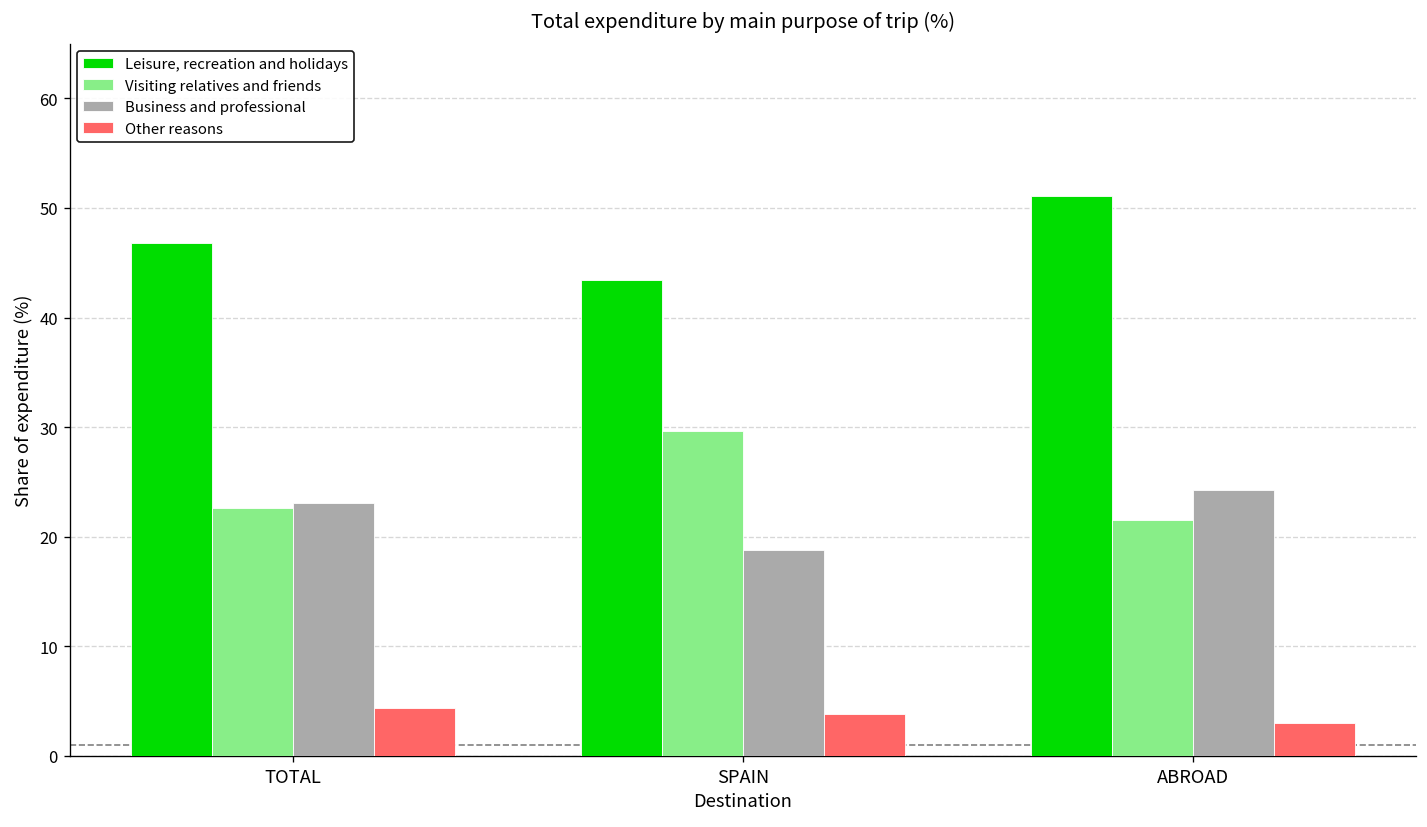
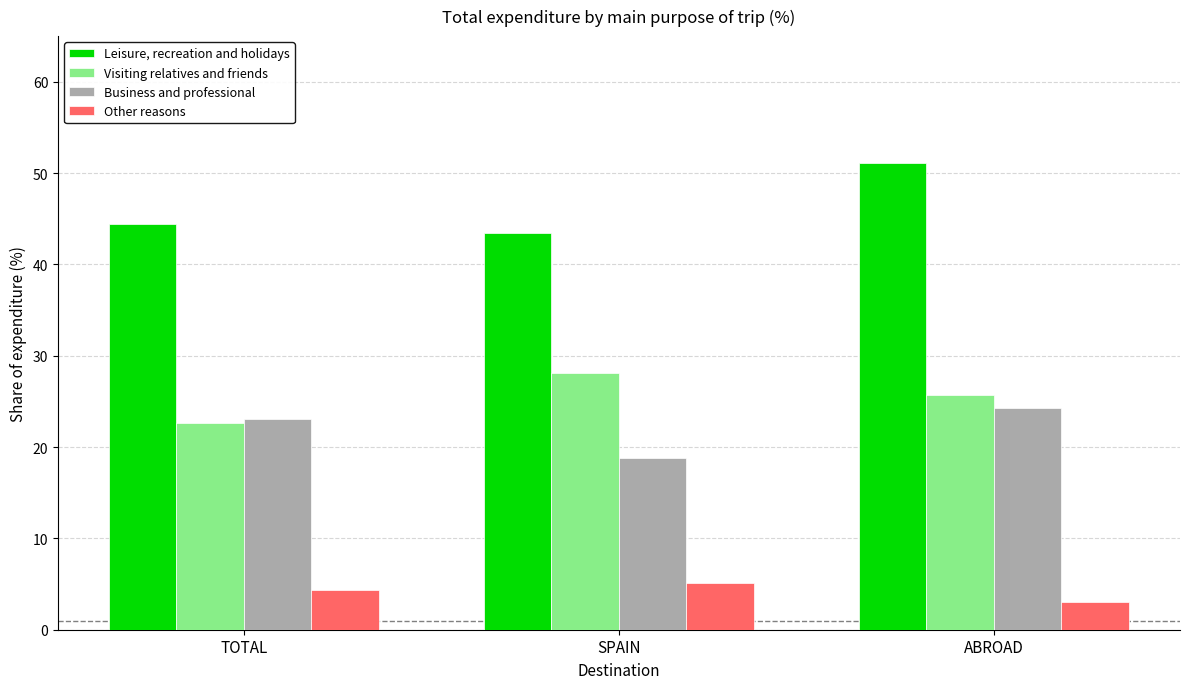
  {
    "Leisure, recreation and holidays": {
-     "TOTAL": 47,
+     "TOTAL": 44,
      "SPAIN": 43,
      "ABROAD": 51
    },
    "Visiting relatives and friends": {
      "TOTAL": 23,
-     "SPAIN": 30,
-     "ABROAD": 22
+     "SPAIN": 28,
+     "ABROAD": 26
    },
    "Business and professional": {
      "TOTAL": 23,
      "SPAIN": 19,
      "ABROAD": 24
    },
    "Other reasons": {
      "TOTAL": 4,
-     "SPAIN": 4,
+     "SPAIN": 5,
      "ABROAD": 3
    }
  }
